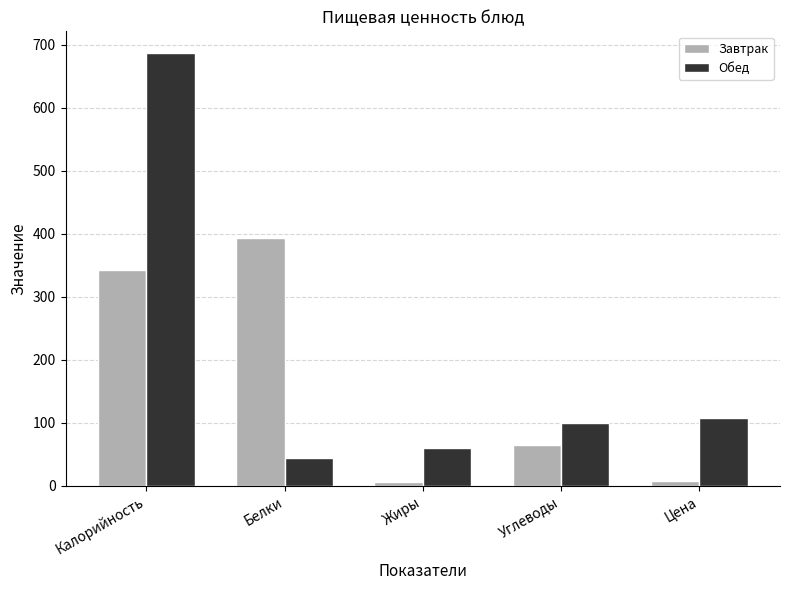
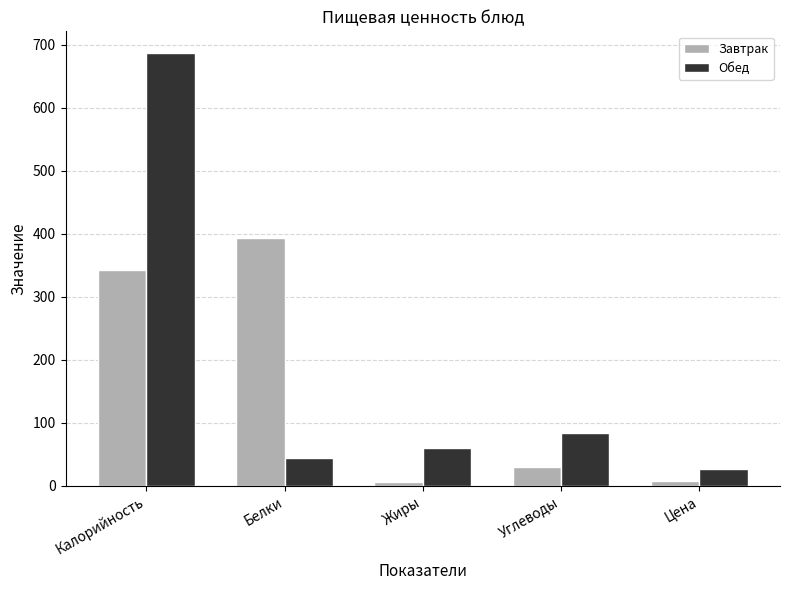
  {
    "Завтрак": {
      "Калорийность": 340,
      "Белки": 390,
      "Жиры": 10,
-     "Углеводы": 70,
+     "Углеводы": 30,
      "Цена": 10
    },
    "Обед": {
      "Калорийность": 690,
      "Белки": 40,
      "Жиры": 60,
-     "Углеводы": 100,
-     "Цена": 110
+     "Углеводы": 80,
+     "Цена": 30
    }
  }
